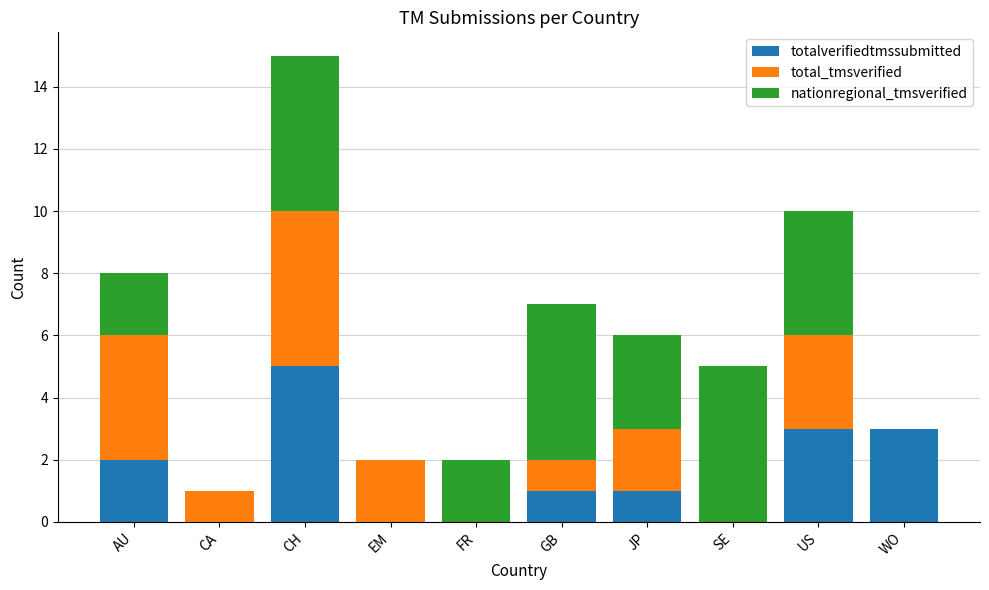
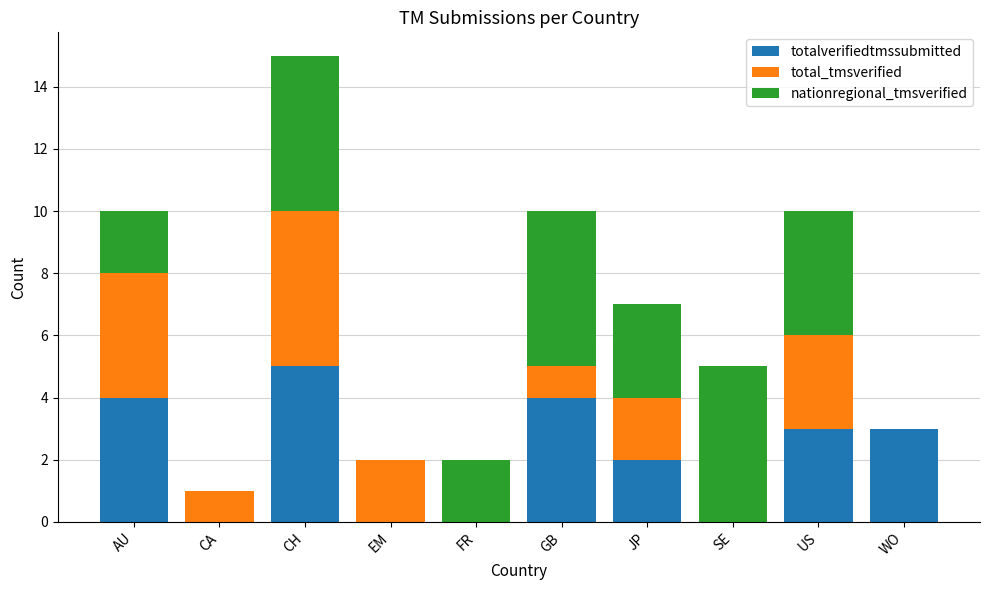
  {
    "totalverifiedtmssubmitted": {
-     "AU": 2,
+     "AU": 4,
      "CA": 0,
      "CH": 5,
      "EM": 0,
      "FR": 0,
-     "GB": 1,
-     "JP": 1,
+     "GB": 4,
+     "JP": 2,
      "SE": 0,
      "US": 3,
      "WO": 3
    },
    "total_tmsverified": {
      "AU": 4,
      "CA": 1,
      "CH": 5,
      "EM": 2,
      "FR": 0,
      "GB": 1,
      "JP": 2,
      "SE": 0,
      "US": 3,
      "WO": 0
    },
    "nationregional_tmsverified": {
      "AU": 2,
      "CA": 0,
      "CH": 5,
      "EM": 0,
      "FR": 2,
      "GB": 5,
      "JP": 3,
      "SE": 5,
      "US": 4,
      "WO": 0
    }
  }
